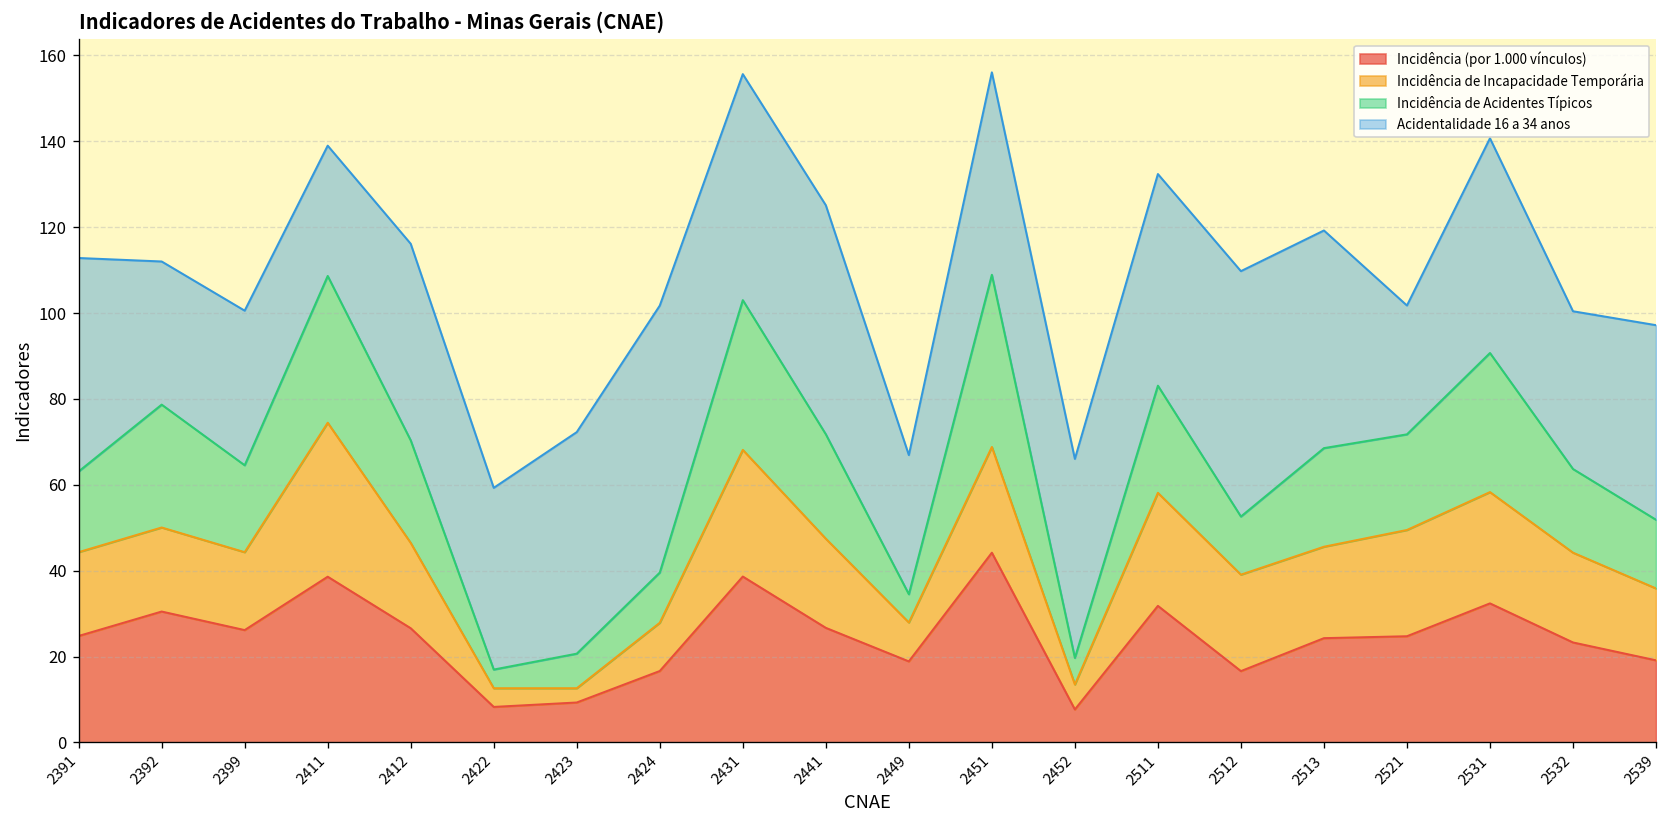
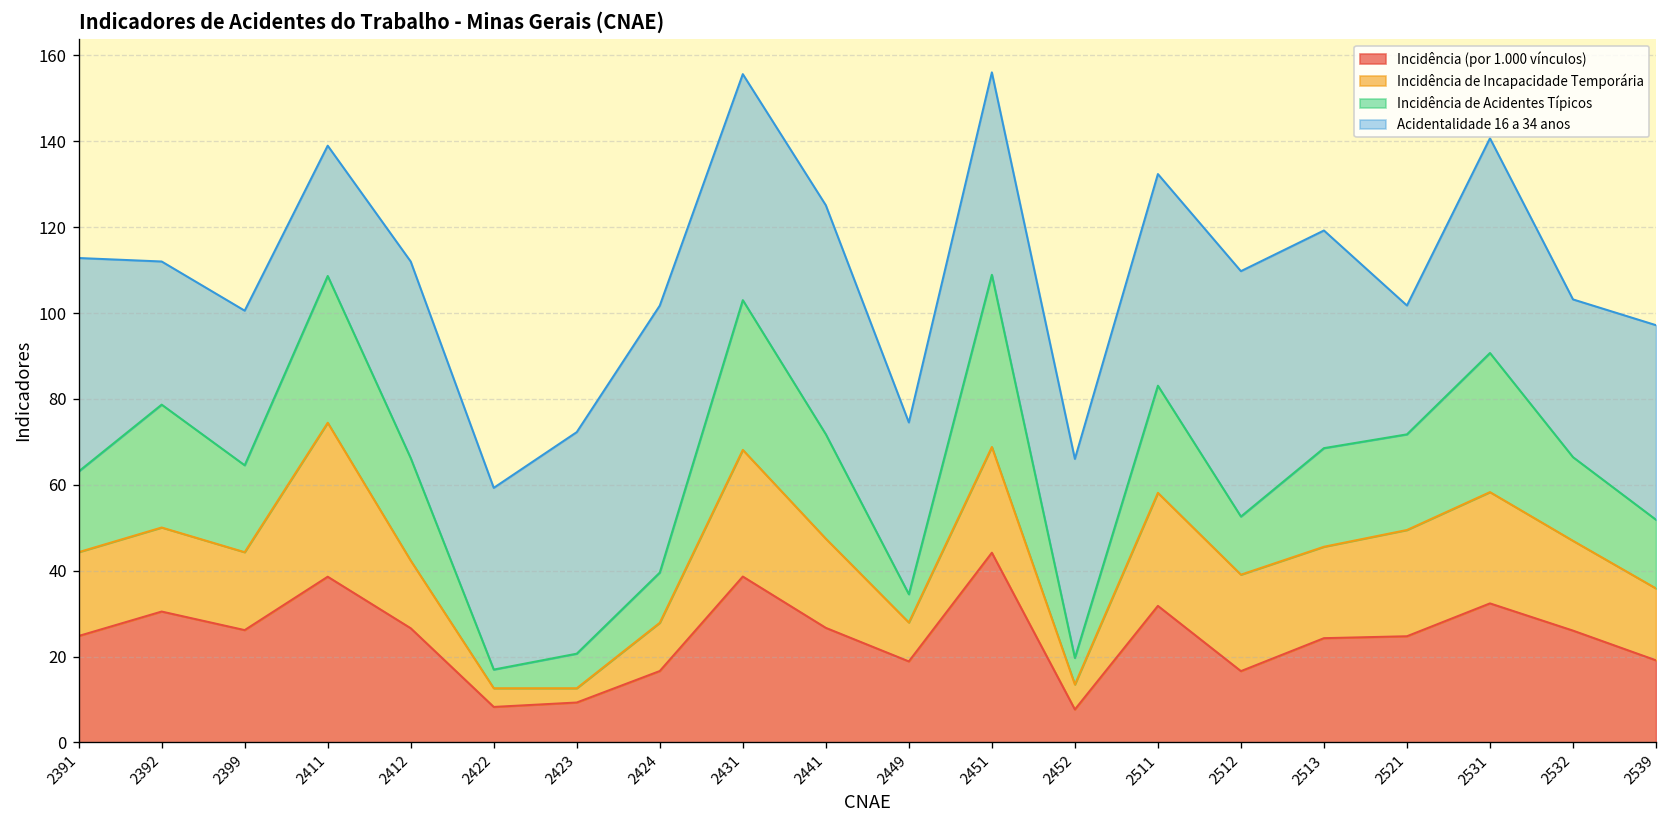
  {
    "Incidência (por 1.000 vínculos)": {
      "2391": 25,
      "2392": 30,
      "2399": 26,
      "2411": 39,
      "2412": 27,
      "2422": 8,
      "2423": 9,
      "2424": 17,
      "2431": 39,
      "2441": 27,
      "2449": 19,
      "2451": 44,
      "2452": 8,
      "2511": 32,
      "2512": 17,
      "2513": 24,
      "2521": 25,
      "2531": 32,
-     "2532": 23,
+     "2532": 26,
      "2539": 19
    },
    "Incidência de Incapacidade Temporária": {
      "2391": 20,
      "2392": 20,
      "2399": 18,
      "2411": 36,
-     "2412": 20,
+     "2412": 16,
      "2422": 4,
      "2423": 3,
      "2424": 11,
      "2431": 29,
      "2441": 21,
      "2449": 9,
      "2451": 25,
      "2452": 6,
      "2511": 26,
      "2512": 22,
      "2513": 21,
      "2521": 25,
      "2531": 26,
      "2532": 21,
      "2539": 17
    },
    "Incidência de Acidentes Típicos": {
      "2391": 19,
      "2392": 29,
      "2399": 20,
      "2411": 34,
      "2412": 24,
      "2422": 4,
      "2423": 8,
      "2424": 12,
      "2431": 35,
      "2441": 24,
      "2449": 7,
      "2451": 40,
      "2452": 6,
      "2511": 25,
      "2512": 14,
      "2513": 23,
      "2521": 22,
      "2531": 32,
      "2532": 19,
      "2539": 16
    },
    "Acidentalidade 16 a 34 anos": {
      "2391": 50,
      "2392": 33,
      "2399": 36,
      "2411": 30,
      "2412": 46,
      "2422": 42,
      "2423": 52,
      "2424": 62,
      "2431": 53,
      "2441": 53,
-     "2449": 32,
+     "2449": 40,
      "2451": 47,
      "2452": 46,
      "2511": 49,
      "2512": 57,
      "2513": 51,
      "2521": 30,
      "2531": 50,
      "2532": 37,
      "2539": 45
    }
  }
